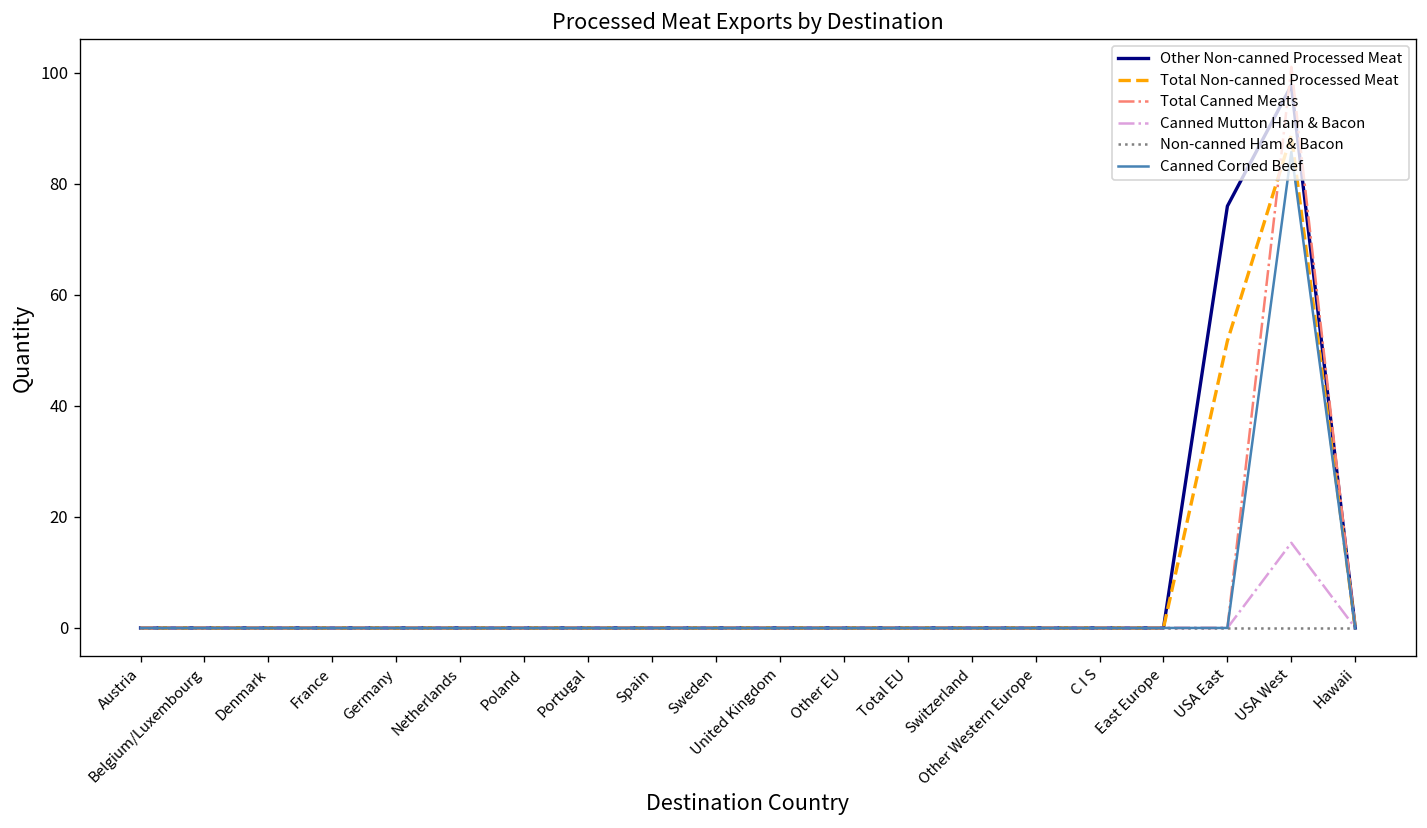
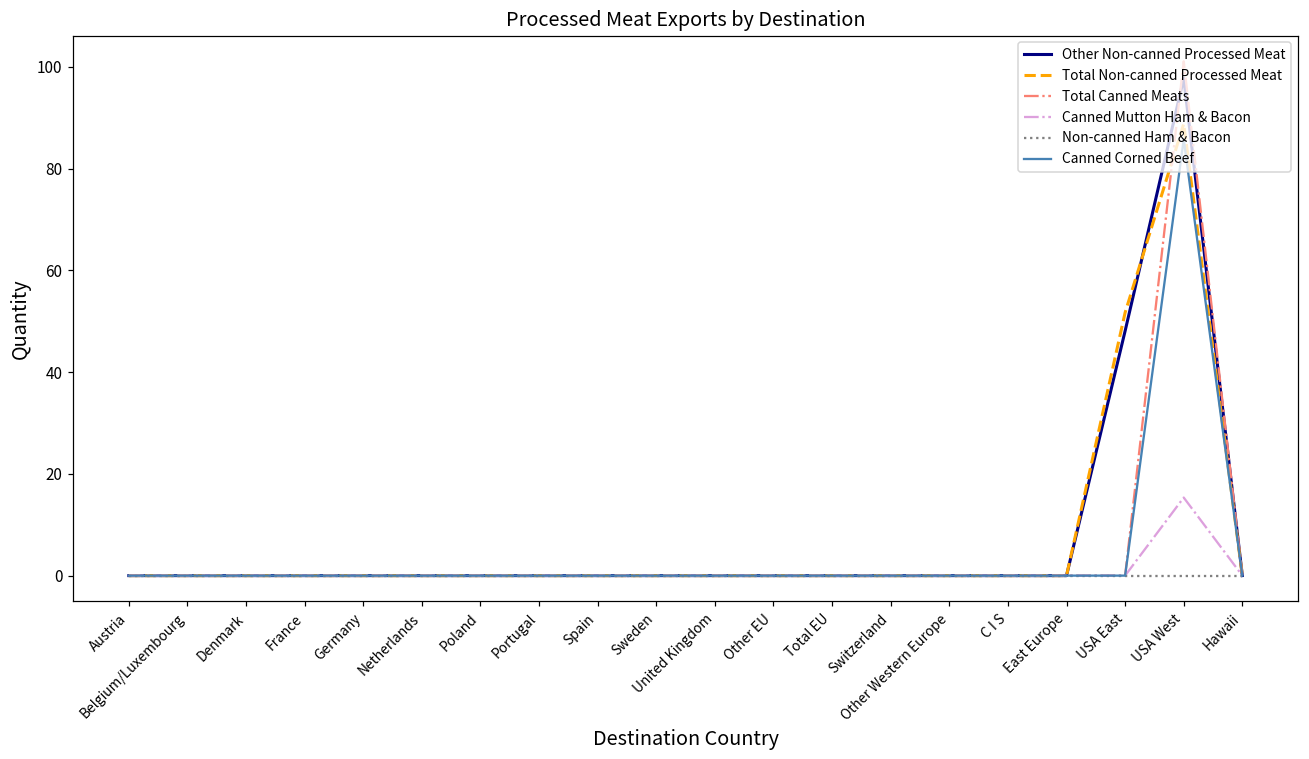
  {
    "Other Non-canned Processed Meat": {
-     "USA East": 76
+     "USA East": 48
    },
    "Total Non-canned Processed Meat": {
      "USA East": 52
    },
    "Canned Mutton Ham & Bacon": {
      "USA West": 15
    },
    "Non-canned Ham & Bacon": {
      "USA West": 0
    }
  }
